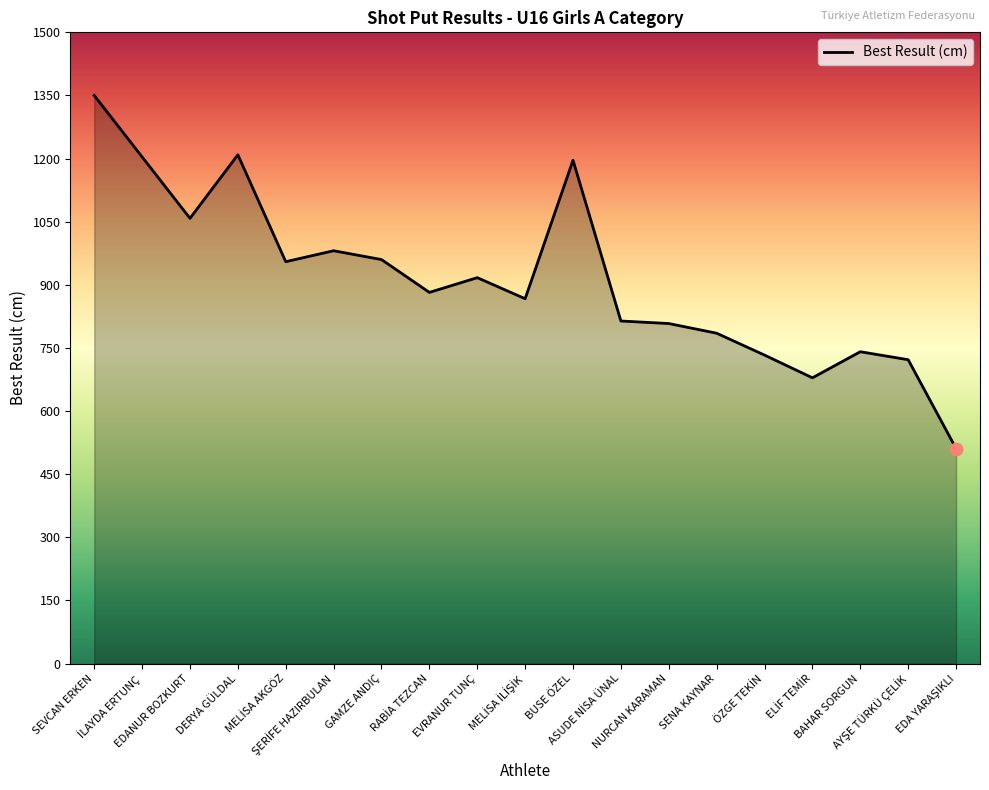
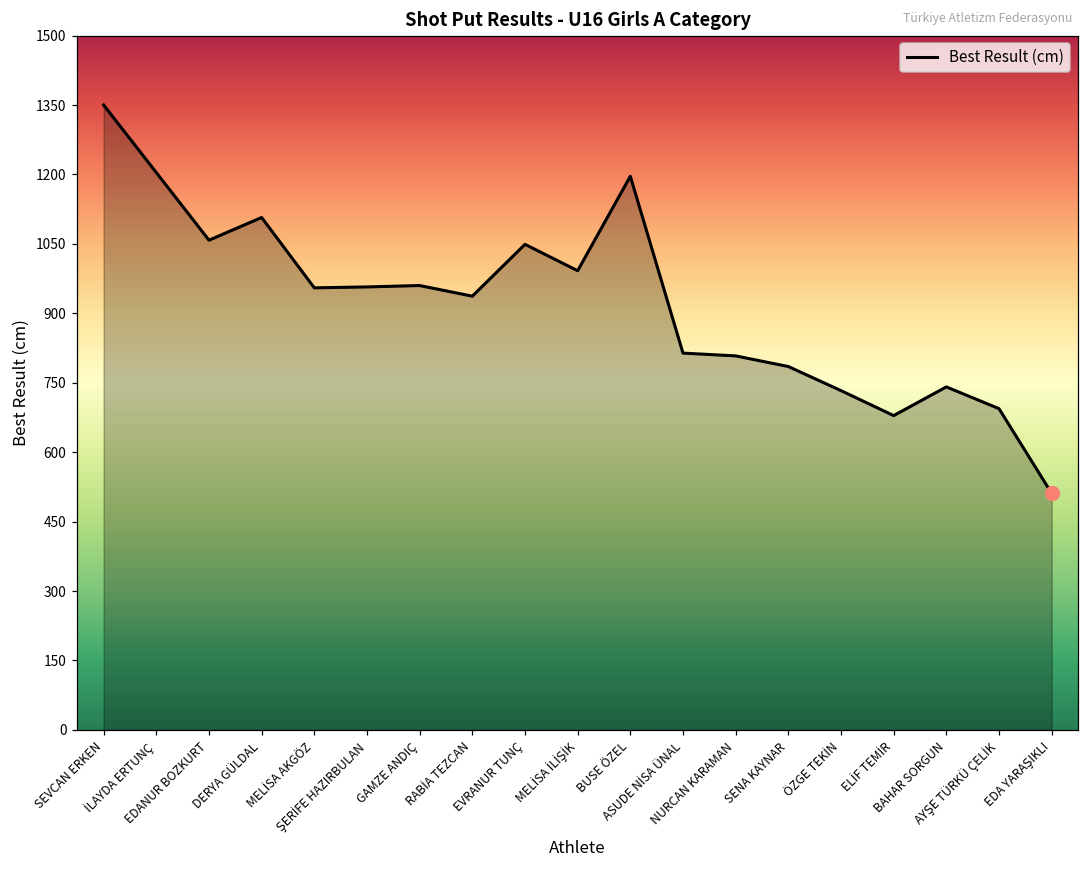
  {
    "Best Result (cm)": {
      "SEVCAN ERKEN": 1350,
      "İLAYDA ERTUNÇ": 1200,
      "EDANUR BOZKURT": 1060,
-     "DERYA GÜLDAL": 1210,
+     "DERYA GÜLDAL": 1110,
      "MELİSA AKGÖZ": 960,
-     "ŞERİFE HAZIRBULAN": 980,
+     "ŞERİFE HAZIRBULAN": 960,
      "GAMZE ANDIÇ": 960,
-     "RABİA TEZCAN": 880,
-     "EVRANUR TUNÇ": 920,
-     "MELİSA İLİŞİK": 870,
+     "RABİA TEZCAN": 940,
+     "EVRANUR TUNÇ": 1050,
+     "MELİSA İLİŞİK": 990,
      "BUSE ÖZEL": 1200,
      "ASUDE NİSA ÜNAL": 810,
      "NURCAN KARAMAN": 810,
      "SENA KAYNAR": 790,
      "ÖZGE TEKİN": 730,
      "ELİF TEMİR": 680,
      "BAHAR SORGUN": 740,
-     "AYŞE TÜRKÜ ÇELİK": 720
+     "AYŞE TÜRKÜ ÇELİK": 690
    }
  }
